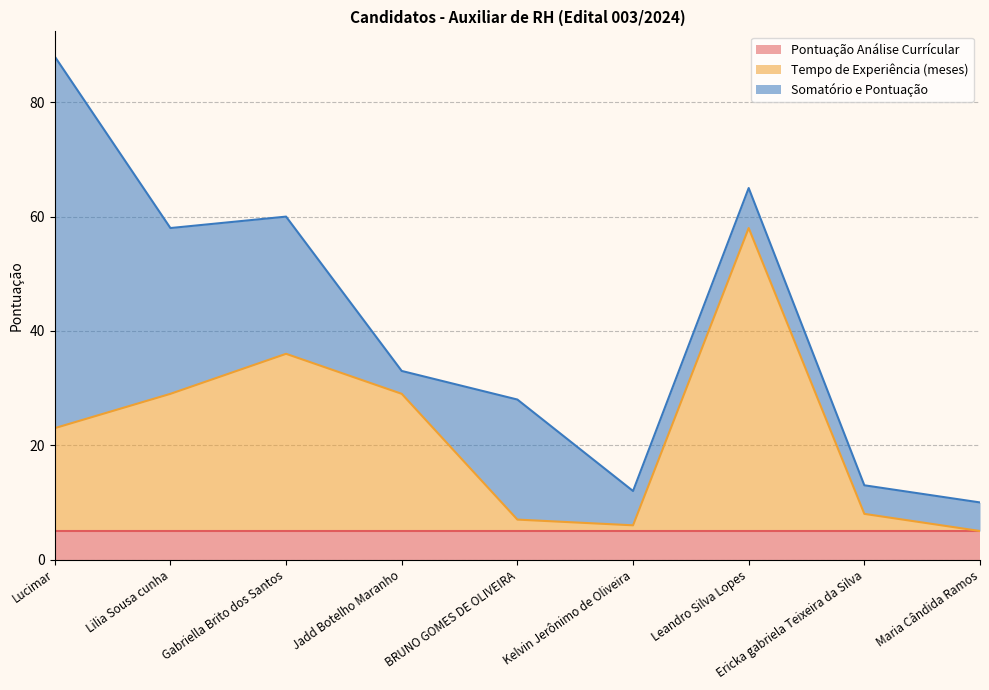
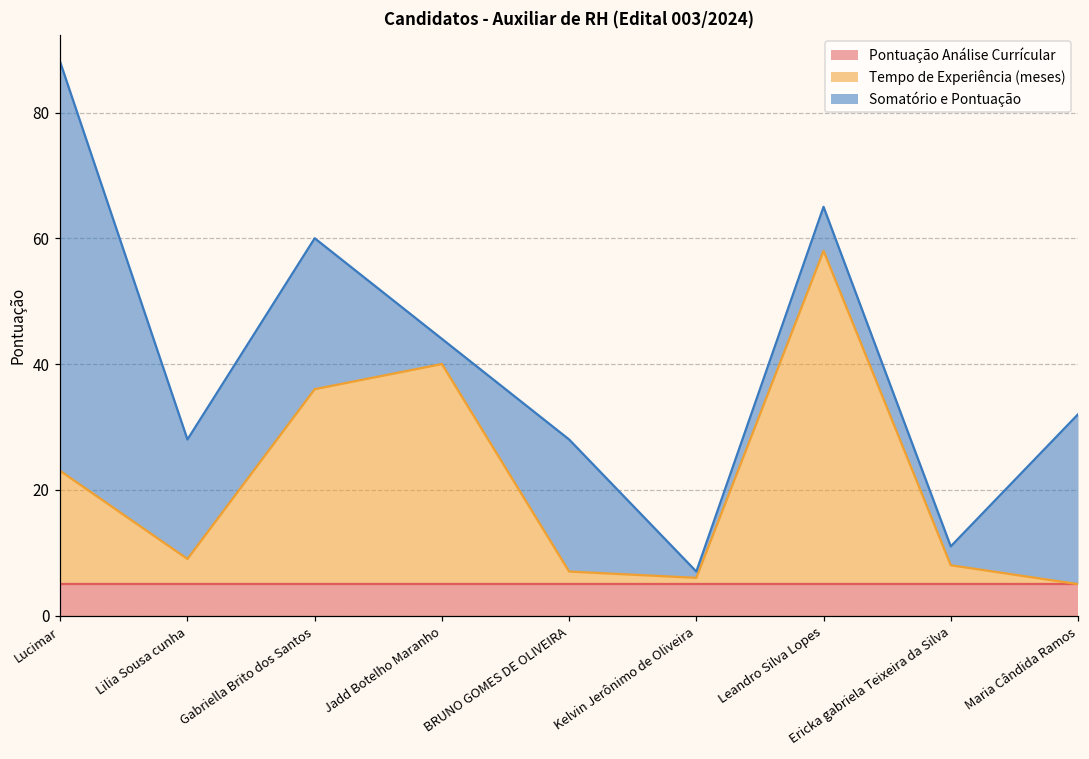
  {
    "Pontuação Análise Currícular": {
      "Lucimar": 5,
      "Lilia Sousa cunha": 5,
      "Gabriella Brito dos Santos": 5,
      "Jadd Botelho Maranho": 5,
      "BRUNO GOMES DE OLIVEIRA": 5,
      "Kelvin Jerônimo de Oliveira": 5,
      "Leandro Silva Lopes": 5,
      "Ericka gabriela Teixeira da Silva": 5
    },
    "Tempo de Experiência (meses)": {
-     "Lilia Sousa cunha": 29,
-     "Jadd Botelho Maranho": 29
+     "Lilia Sousa cunha": 9,
+     "Jadd Botelho Maranho": 40
    },
    "Somatório e Pontuação": {
-     "Lilia Sousa cunha": 29,
+     "Lilia Sousa cunha": 19,
      "Jadd Botelho Maranho": 4,
-     "Kelvin Jerônimo de Oliveira": 6,
-     "Ericka gabriela Teixeira da Silva": 5,
-     "Maria Cândida Ramos": 5
+     "Kelvin Jerônimo de Oliveira": 1,
+     "Ericka gabriela Teixeira da Silva": 3,
+     "Maria Cândida Ramos": 27
    }
  }
